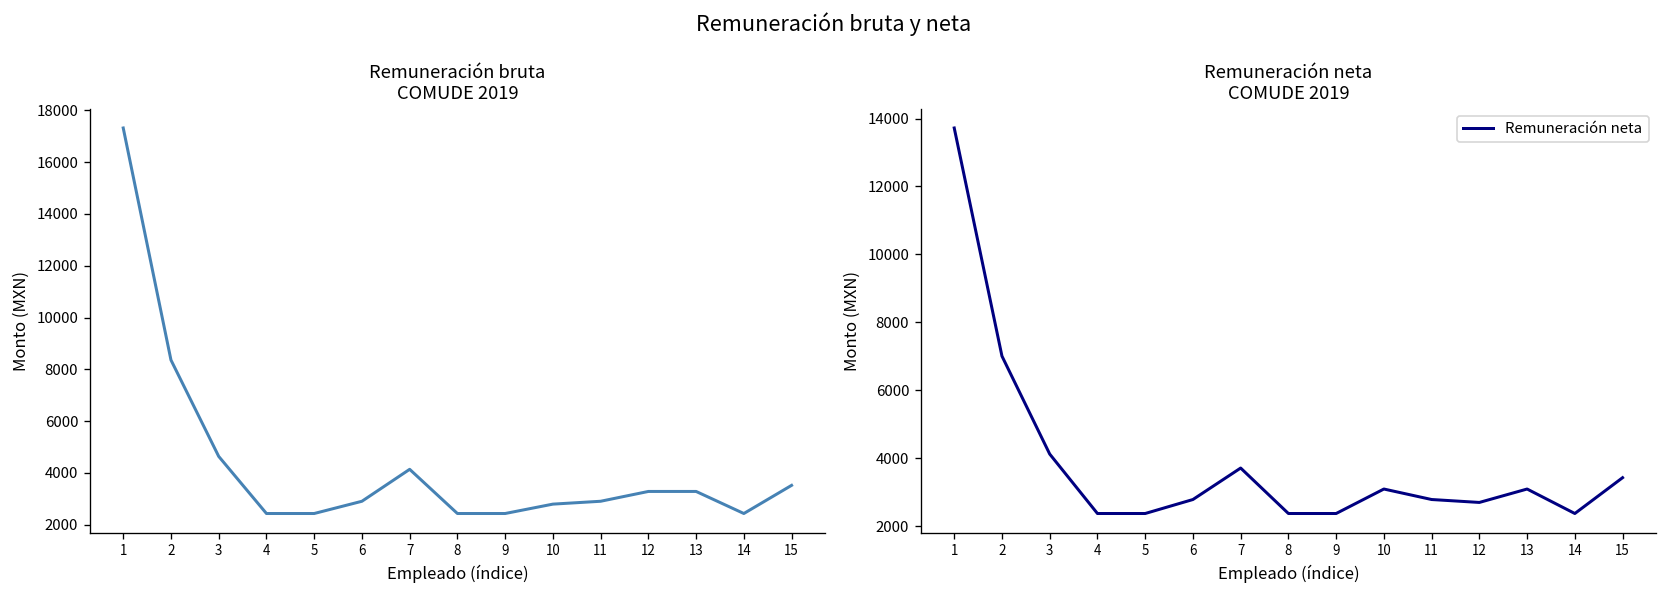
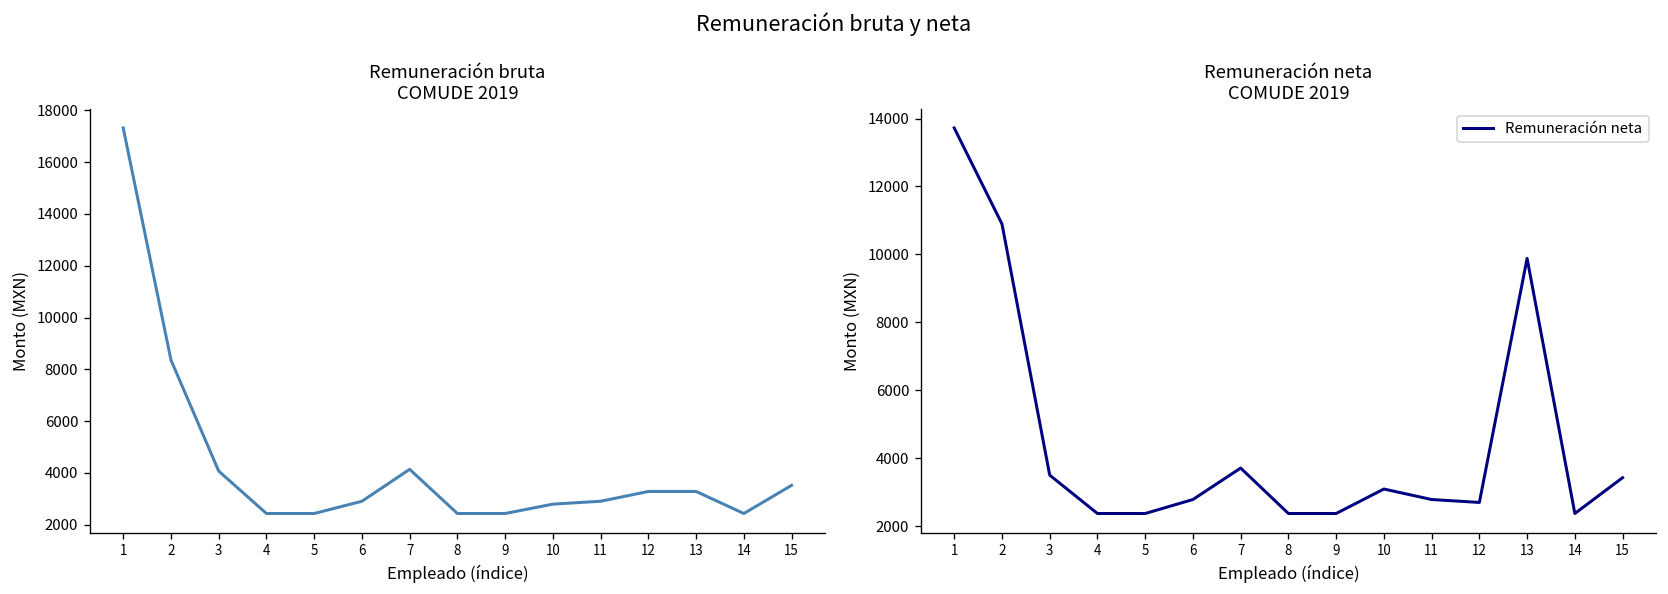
  {
    "Remuneración bruta COMUDE 2019": {
      "1": 17300,
      "2": 8400,
-     "3": 4600,
+     "3": 4100,
      "4": 2400,
      "5": 2400,
      "6": 2900,
      "7": 4100,
      "8": 2400,
      "9": 2400,
      "10": 2800,
      "11": 2900,
      "12": 3300,
      "13": 3300,
      "14": 2400,
      "15": 3500
    },
    "Remuneración neta COMUDE 2019": {
      "1": 13700,
-     "2": 7000,
-     "3": 4100,
+     "2": 10900,
+     "3": 3500,
      "4": 2400,
      "5": 2400,
      "6": 2800,
      "7": 3700,
      "8": 2400,
      "9": 2400,
      "10": 3100,
      "11": 2800,
      "12": 2700,
-     "13": 3100,
+     "13": 9900,
      "14": 2400,
      "15": 3400
    }
  }
